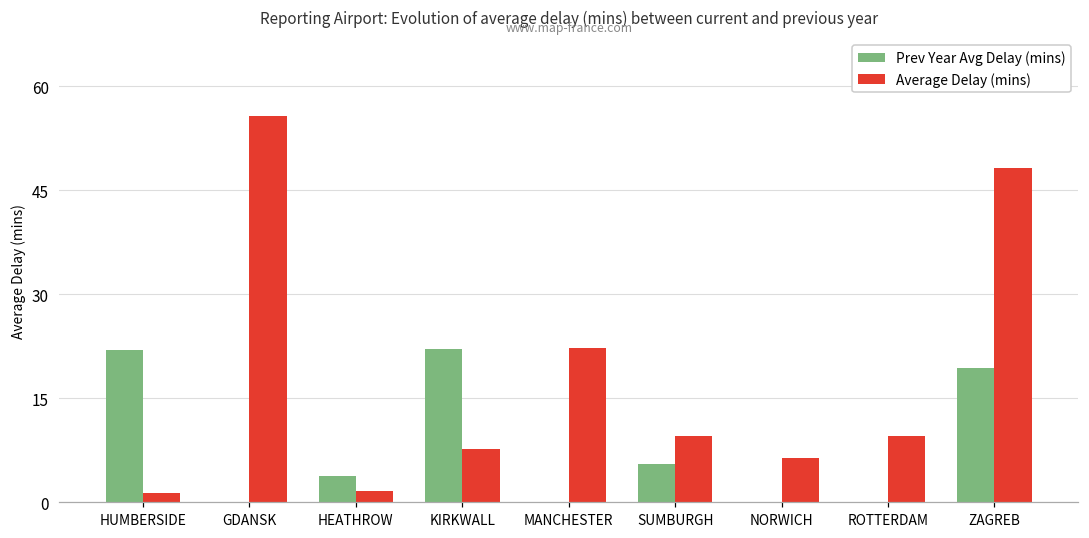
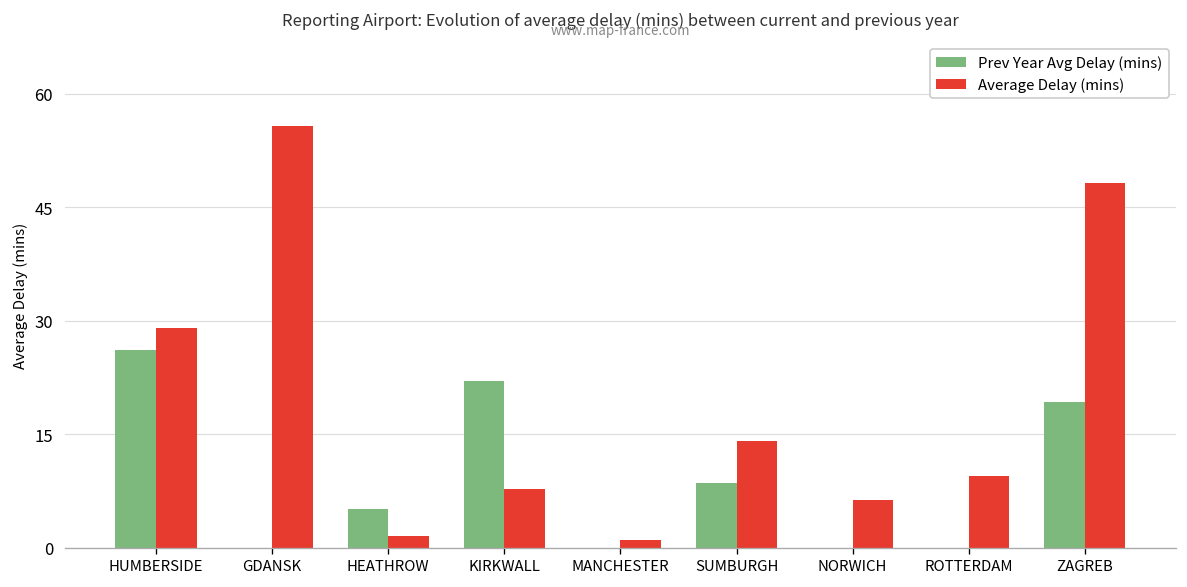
  {
    "Prev Year Avg Delay (mins)": {
-     "HUMBERSIDE": 22,
+     "HUMBERSIDE": 26,
      "GDANSK": 0,
-     "HEATHROW": 4,
+     "HEATHROW": 5,
      "KIRKWALL": 22,
      "MANCHESTER": 0,
-     "SUMBURGH": 5,
+     "SUMBURGH": 9,
      "NORWICH": 0,
      "ROTTERDAM": 0,
      "ZAGREB": 19
    },
    "Average Delay (mins)": {
-     "HUMBERSIDE": 1,
+     "HUMBERSIDE": 29,
      "GDANSK": 56,
      "HEATHROW": 2,
      "KIRKWALL": 8,
-     "MANCHESTER": 22,
-     "SUMBURGH": 9,
+     "MANCHESTER": 1,
+     "SUMBURGH": 14,
      "NORWICH": 6,
      "ROTTERDAM": 10,
      "ZAGREB": 48
    }
  }
